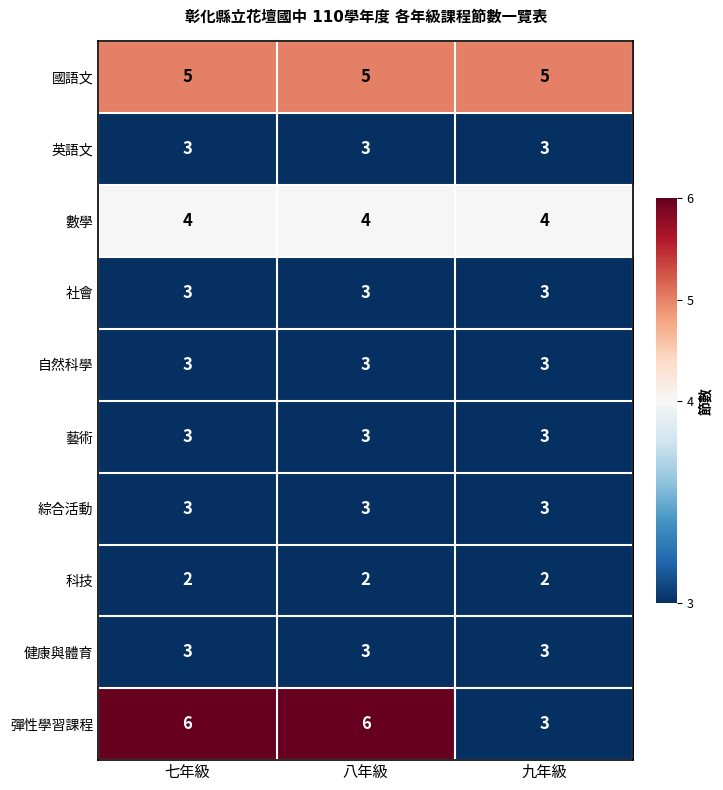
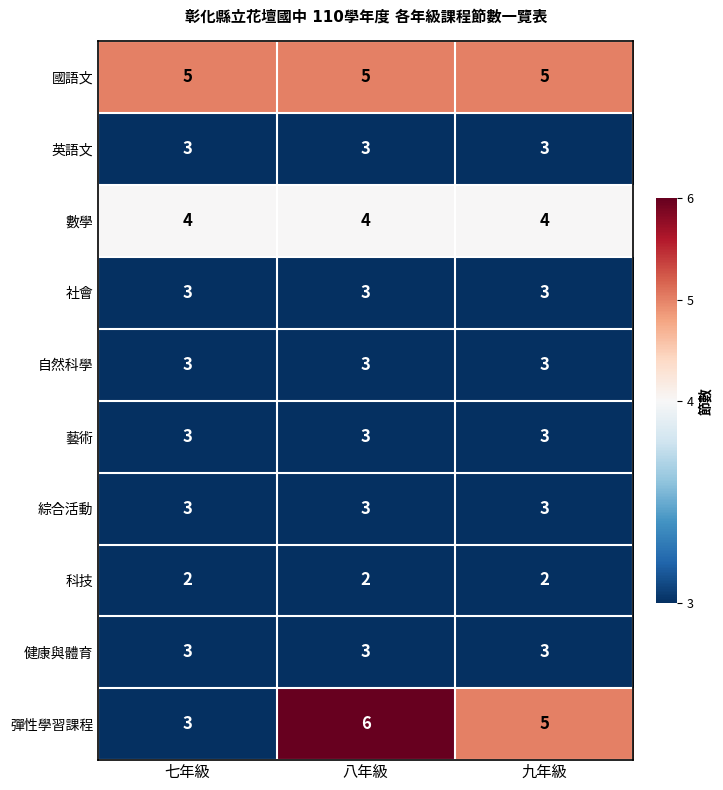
  {
    "國語文": {
      "七年級": 5,
      "八年級": 5,
      "九年級": 5
    },
    "英語文": {
      "七年級": 3,
      "八年級": 3,
      "九年級": 3
    },
    "數學": {
      "七年級": 4,
      "八年級": 4,
      "九年級": 4
    },
    "社會": {
      "七年級": 3,
      "八年級": 3,
      "九年級": 3
    },
    "自然科學": {
      "七年級": 3,
      "八年級": 3,
      "九年級": 3
    },
    "藝術": {
      "七年級": 3,
      "八年級": 3,
      "九年級": 3
    },
    "綜合活動": {
      "七年級": 3,
      "八年級": 3,
      "九年級": 3
    },
    "科技": {
      "七年級": 2,
      "八年級": 2,
      "九年級": 2
    },
    "健康與體育": {
      "七年級": 3,
      "八年級": 3,
      "九年級": 3
    },
    "彈性學習課程": {
-     "七年級": 6,
+     "七年級": 3,
      "八年級": 6,
-     "九年級": 3
+     "九年級": 5
    }
  }
